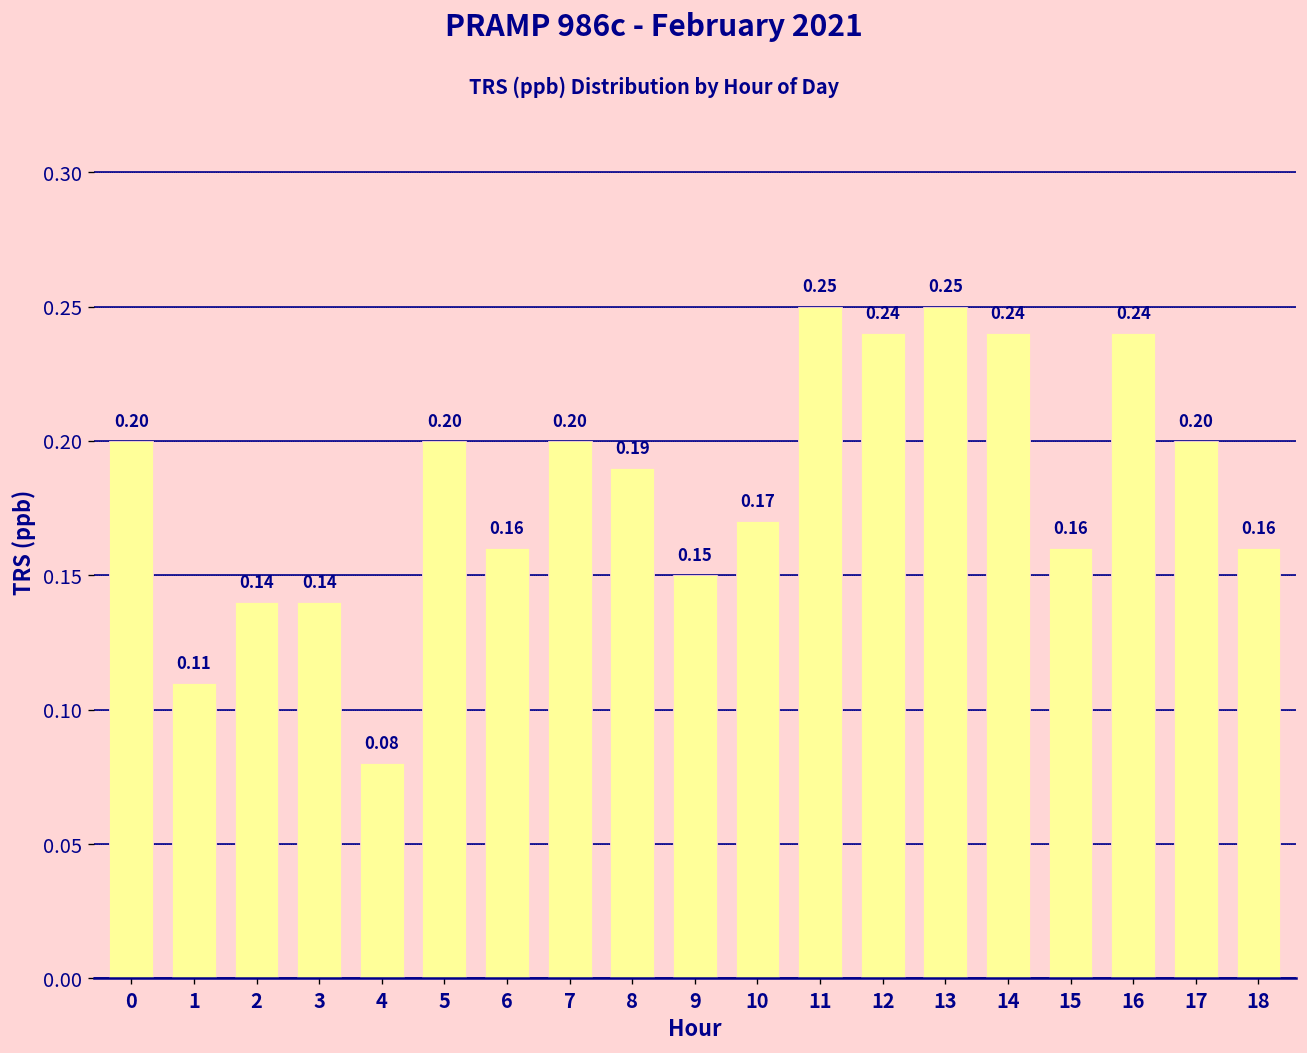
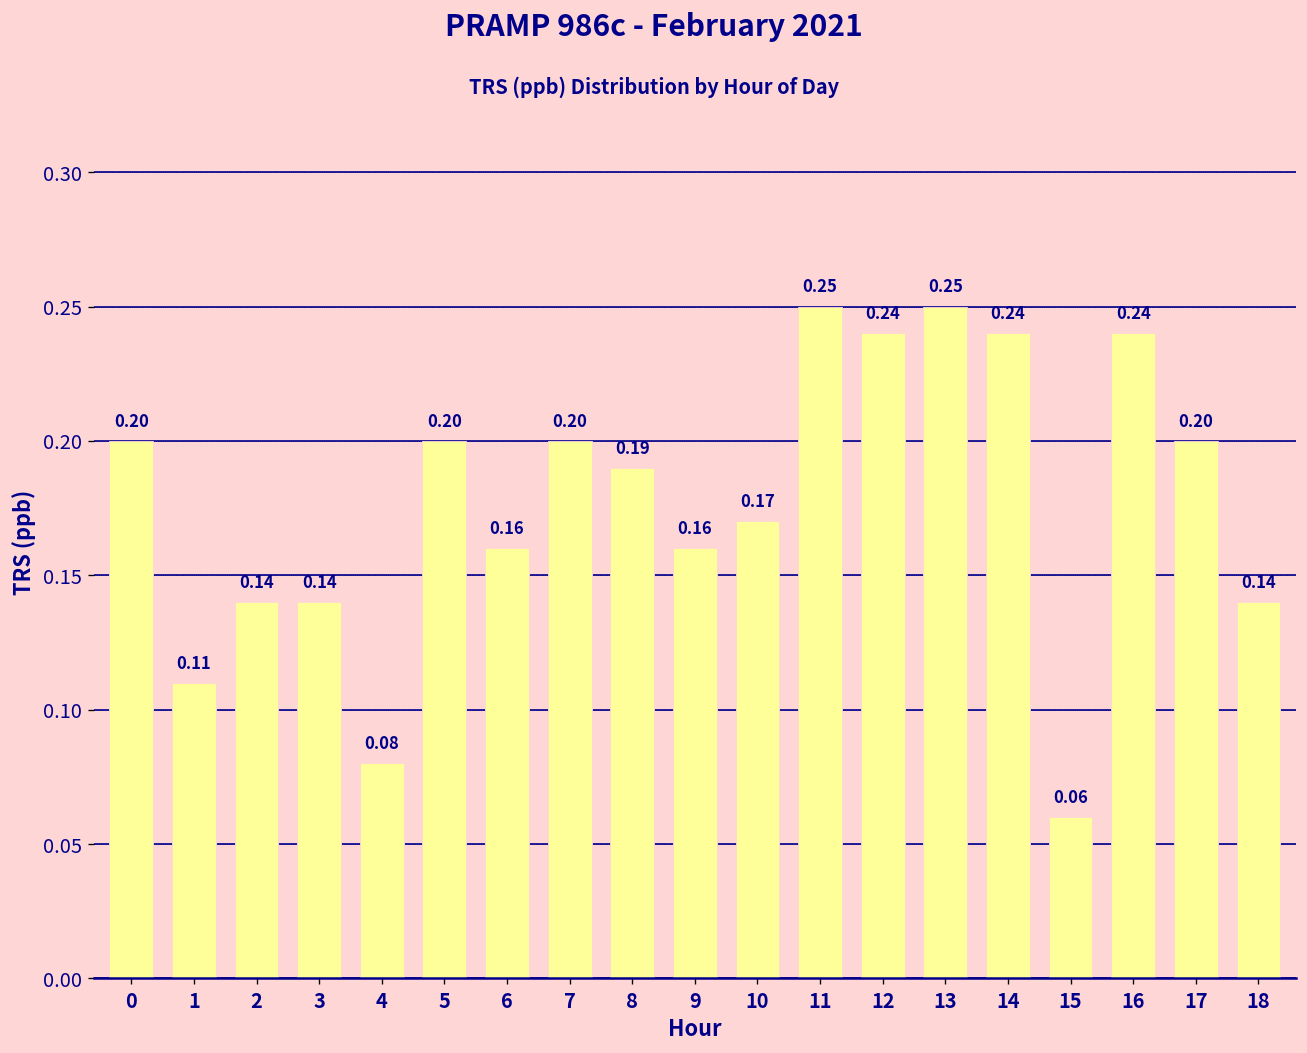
  {
    "0": 0.20,
    "1": 0.11,
    "2": 0.14,
    "3": 0.14,
    "4": 0.08,
    "5": 0.20,
    "6": 0.16,
    "7": 0.20,
    "8": 0.19,
-   "9": 0.15,
+   "9": 0.16,
    "10": 0.17,
    "11": 0.25,
    "12": 0.24,
    "13": 0.25,
    "14": 0.24,
-   "15": 0.16,
+   "15": 0.06,
    "16": 0.24,
    "17": 0.20,
-   "18": 0.16
+   "18": 0.14
  }
